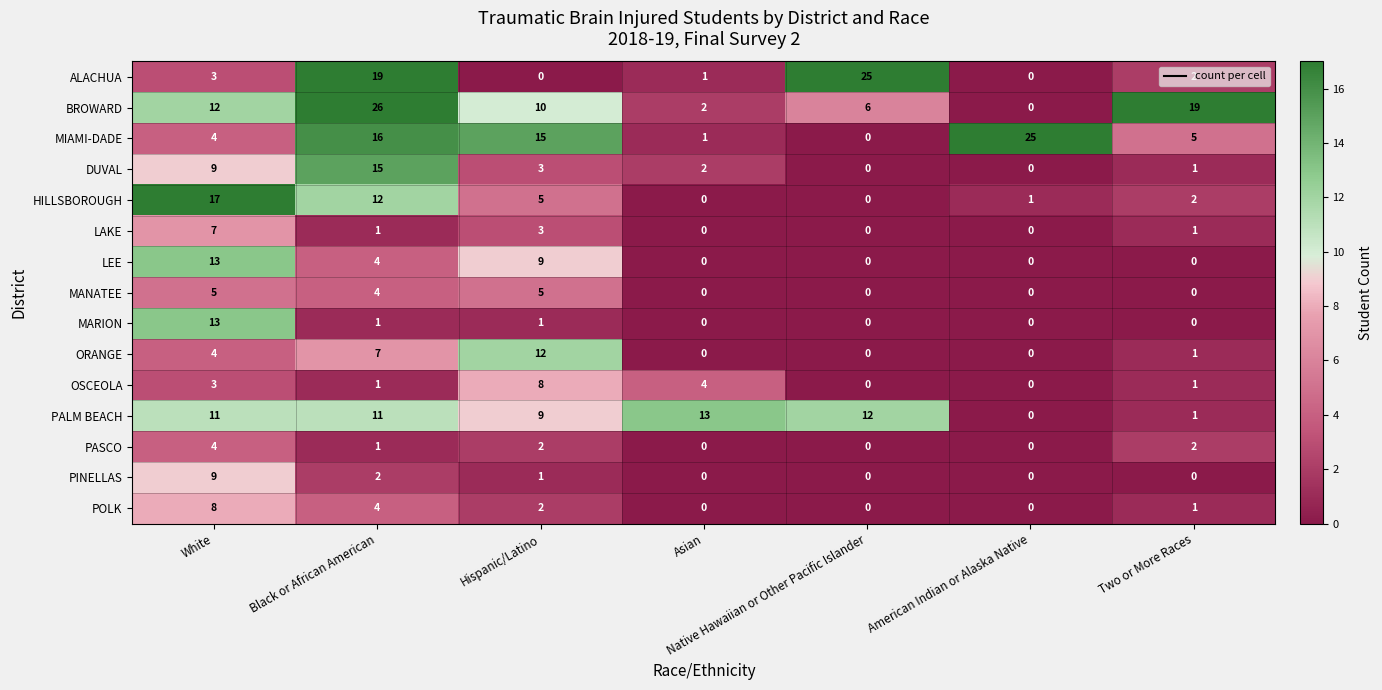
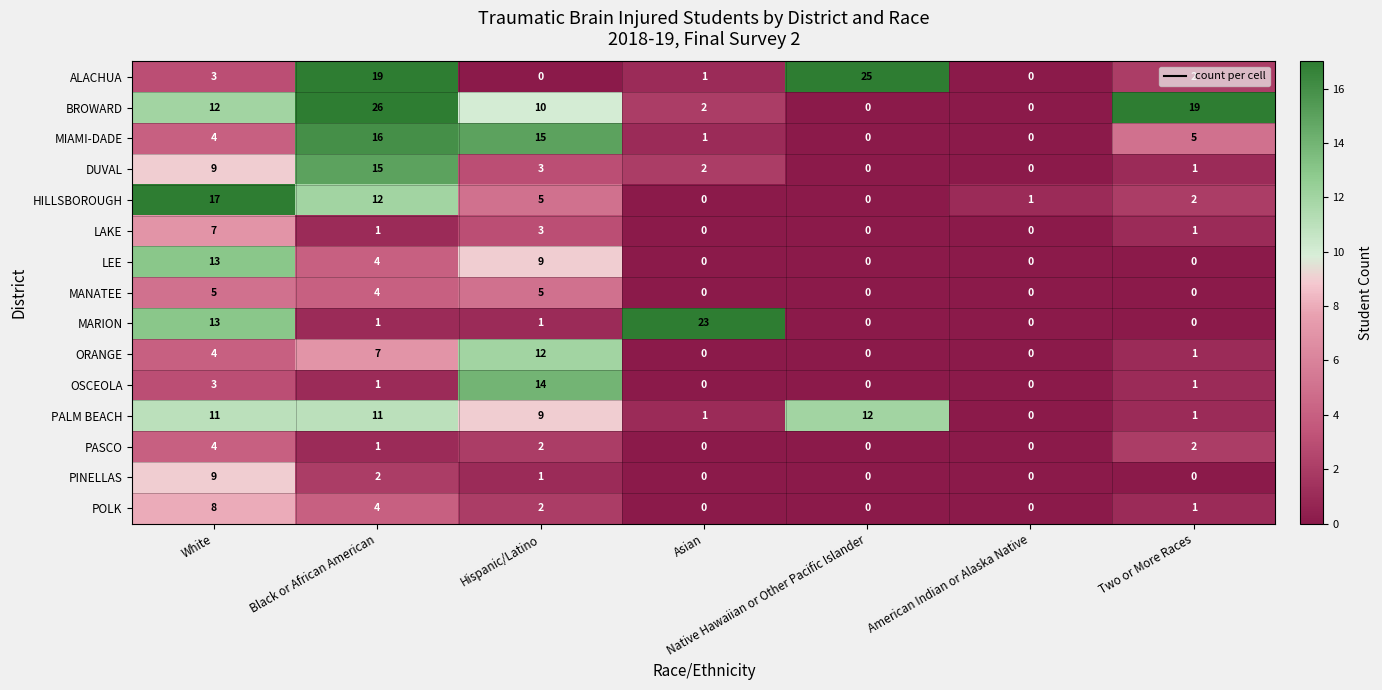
  {
    "ALACHUA": {
      "White": 3,
      "Black or African American": 19,
      "Hispanic/Latino": 0,
      "Asian": 1,
      "Native Hawaiian or Other Pacific Islander": 25,
      "American Indian or Alaska Native": 0
    },
    "BROWARD": {
      "White": 12,
      "Black or African American": 26,
      "Hispanic/Latino": 10,
      "Asian": 2,
-     "Native Hawaiian or Other Pacific Islander": 6,
+     "Native Hawaiian or Other Pacific Islander": 0,
      "American Indian or Alaska Native": 0,
      "Two or More Races": 19
    },
    "MIAMI-DADE": {
      "White": 4,
      "Black or African American": 16,
      "Hispanic/Latino": 15,
      "Asian": 1,
      "Native Hawaiian or Other Pacific Islander": 0,
-     "American Indian or Alaska Native": 25,
+     "American Indian or Alaska Native": 0,
      "Two or More Races": 5
    },
    "DUVAL": {
      "White": 9,
      "Black or African American": 15,
      "Hispanic/Latino": 3,
      "Asian": 2,
      "Native Hawaiian or Other Pacific Islander": 0,
      "American Indian or Alaska Native": 0,
      "Two or More Races": 1
    },
    "HILLSBOROUGH": {
      "White": 17,
      "Black or African American": 12,
      "Hispanic/Latino": 5,
      "Asian": 0,
      "Native Hawaiian or Other Pacific Islander": 0,
      "American Indian or Alaska Native": 1,
      "Two or More Races": 2
    },
    "LAKE": {
      "White": 7,
      "Black or African American": 1,
      "Hispanic/Latino": 3,
      "Asian": 0,
      "Native Hawaiian or Other Pacific Islander": 0,
      "American Indian or Alaska Native": 0,
      "Two or More Races": 1
    },
    "LEE": {
      "White": 13,
      "Black or African American": 4,
      "Hispanic/Latino": 9,
      "Asian": 0,
      "Native Hawaiian or Other Pacific Islander": 0,
      "American Indian or Alaska Native": 0,
      "Two or More Races": 0
    },
    "MANATEE": {
      "White": 5,
      "Black or African American": 4,
      "Hispanic/Latino": 5,
      "Asian": 0,
      "Native Hawaiian or Other Pacific Islander": 0,
      "American Indian or Alaska Native": 0,
      "Two or More Races": 0
    },
    "MARION": {
      "White": 13,
      "Black or African American": 1,
      "Hispanic/Latino": 1,
-     "Asian": 0,
+     "Asian": 23,
      "Native Hawaiian or Other Pacific Islander": 0,
      "American Indian or Alaska Native": 0,
      "Two or More Races": 0
    },
    "ORANGE": {
      "White": 4,
      "Black or African American": 7,
      "Hispanic/Latino": 12,
      "Asian": 0,
      "Native Hawaiian or Other Pacific Islander": 0,
      "American Indian or Alaska Native": 0,
      "Two or More Races": 1
    },
    "OSCEOLA": {
      "White": 3,
      "Black or African American": 1,
-     "Hispanic/Latino": 8,
-     "Asian": 4,
+     "Hispanic/Latino": 14,
+     "Asian": 0,
      "Native Hawaiian or Other Pacific Islander": 0,
      "American Indian or Alaska Native": 0,
      "Two or More Races": 1
    },
    "PALM BEACH": {
      "White": 11,
      "Black or African American": 11,
      "Hispanic/Latino": 9,
-     "Asian": 13,
+     "Asian": 1,
      "Native Hawaiian or Other Pacific Islander": 12,
      "American Indian or Alaska Native": 0,
      "Two or More Races": 1
    },
    "PASCO": {
      "White": 4,
      "Black or African American": 1,
      "Hispanic/Latino": 2,
      "Asian": 0,
      "Native Hawaiian or Other Pacific Islander": 0,
      "American Indian or Alaska Native": 0,
      "Two or More Races": 2
    },
    "PINELLAS": {
      "White": 9,
      "Black or African American": 2,
      "Hispanic/Latino": 1,
      "Asian": 0,
      "Native Hawaiian or Other Pacific Islander": 0,
      "American Indian or Alaska Native": 0,
      "Two or More Races": 0
    },
    "POLK": {
      "White": 8,
      "Black or African American": 4,
      "Hispanic/Latino": 2,
      "Asian": 0,
      "Native Hawaiian or Other Pacific Islander": 0,
      "American Indian or Alaska Native": 0,
      "Two or More Races": 1
    }
  }
